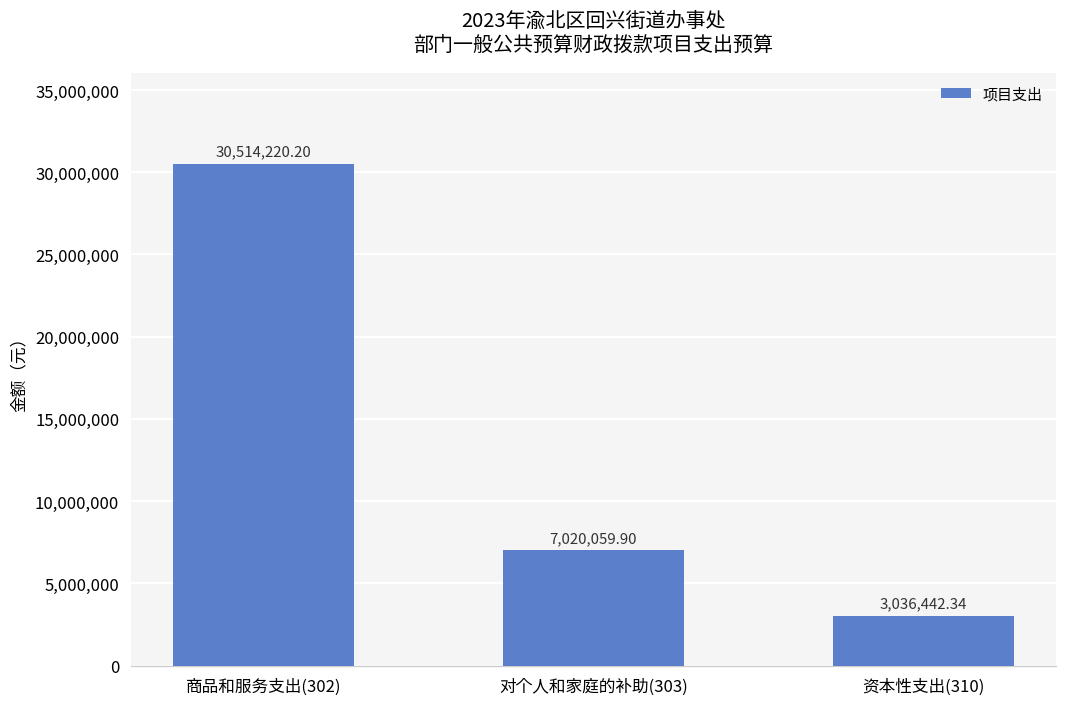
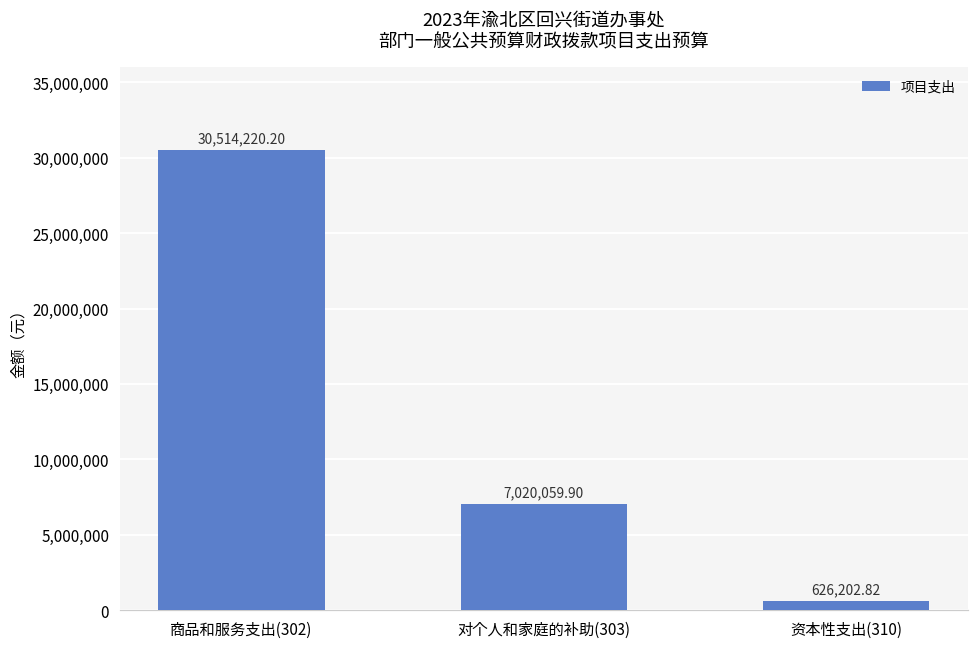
  {
    "商品和服务支出(302)": "30,514,220.20",
    "对个人和家庭的补助(303)": "7,020,059.90",
-   "资本性支出(310)": "3,036,442.34"
+   "资本性支出(310)": "626,202.82"
  }
